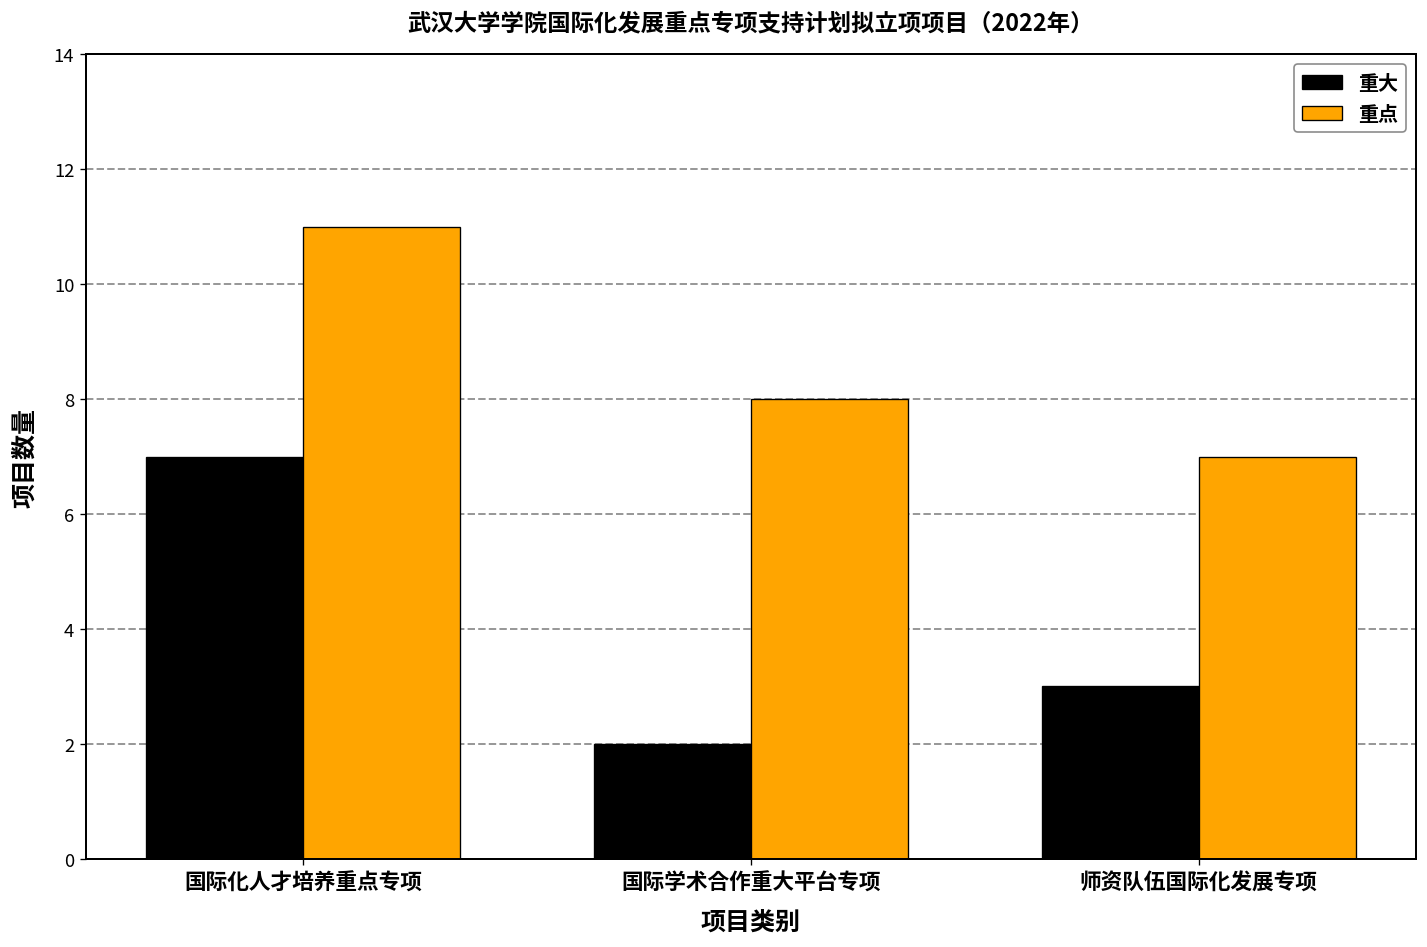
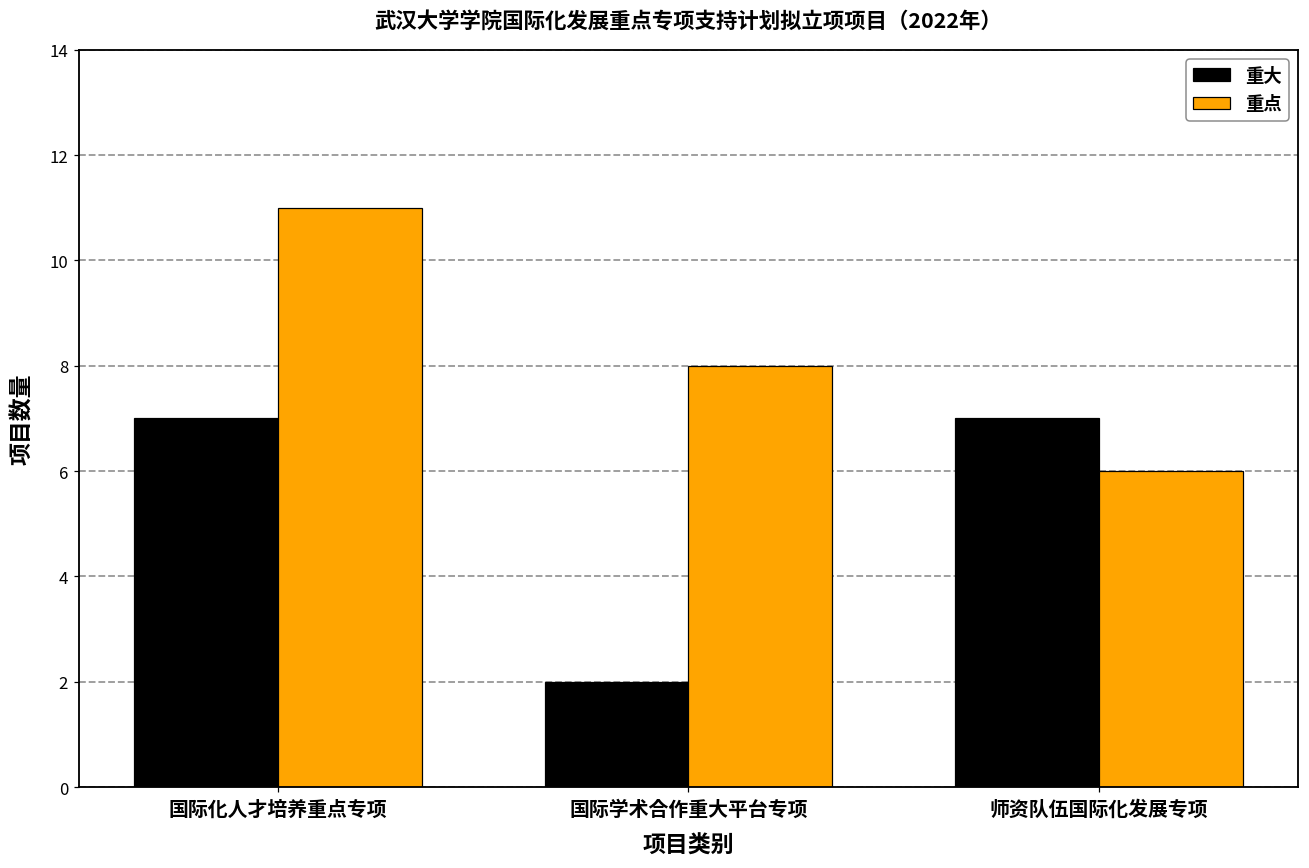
  {
    "重大": {
      "国际化人才培养重点专项": 7,
      "国际学术合作重大平台专项": 2,
-     "师资队伍国际化发展专项": 3
+     "师资队伍国际化发展专项": 7
    },
    "重点": {
      "国际化人才培养重点专项": 11,
      "国际学术合作重大平台专项": 8,
-     "师资队伍国际化发展专项": 7
+     "师资队伍国际化发展专项": 6
    }
  }
